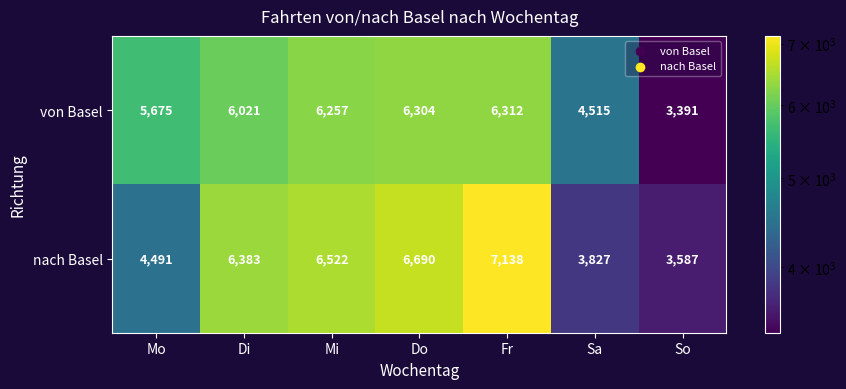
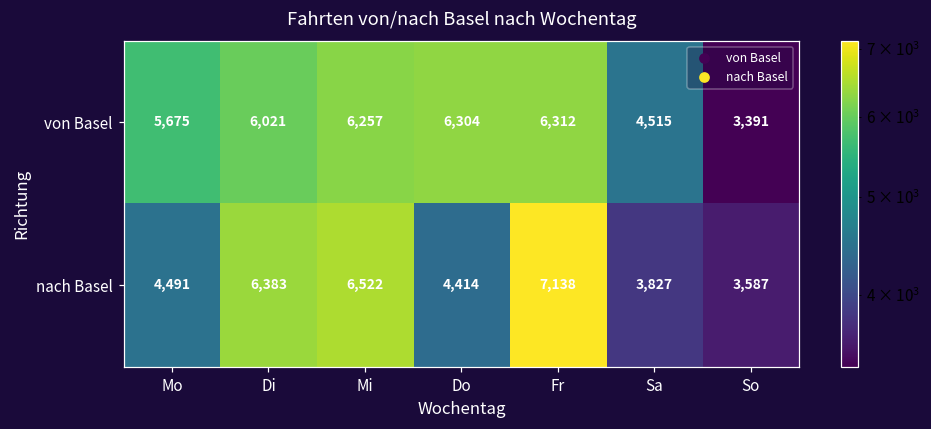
  {
    "von Basel": {
      "Mo": "5,675",
      "Di": "6,021",
      "Mi": "6,257",
      "Do": "6,304",
      "Fr": "6,312",
      "Sa": "4,515",
      "So": "3,391"
    },
    "nach Basel": {
      "Mo": "4,491",
      "Di": "6,383",
      "Mi": "6,522",
-     "Do": "6,690",
+     "Do": "4,414",
      "Fr": "7,138",
      "Sa": "3,827",
      "So": "3,587"
    }
  }
